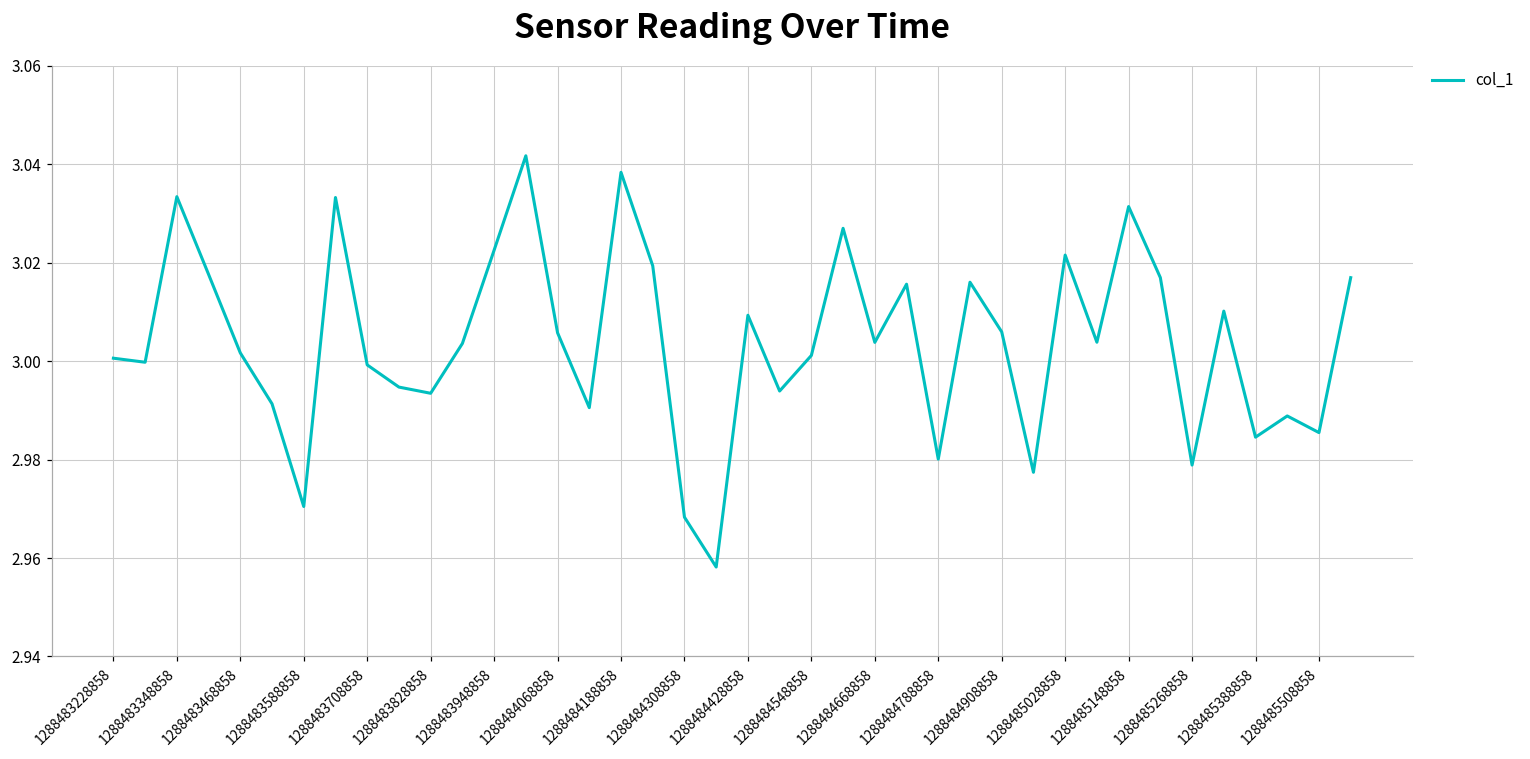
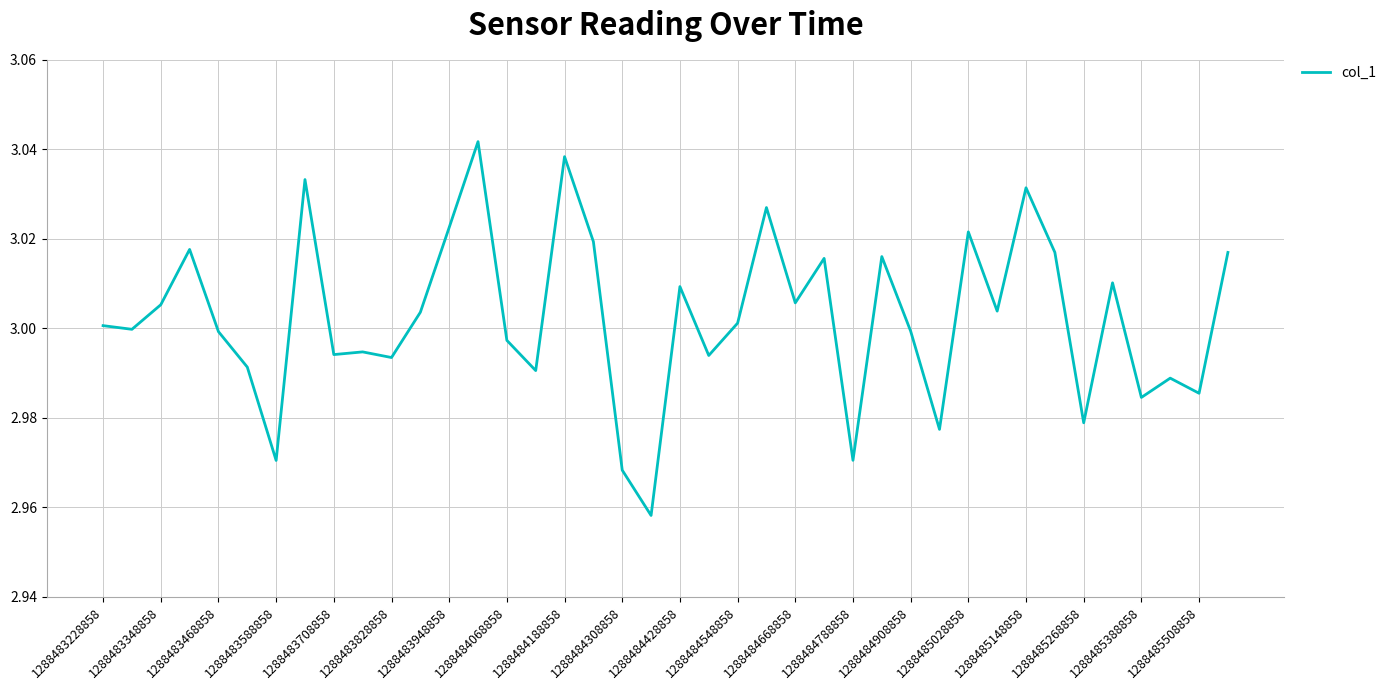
  {
    "1288483228858": 3.001,
-   "1288483348858": 3.033,
-   "1288483468858": 3.002,
+   "1288483348858": 3.005,
+   "1288483468858": 2.999,
    "1288483588858": 2.970,
-   "1288483708858": 2.999,
+   "1288483708858": 2.994,
    "1288483828858": 2.993,
    "1288483948858": 3.023,
-   "1288484068858": 3.006,
+   "1288484068858": 2.997,
    "1288484188858": 3.038,
    "1288484308858": 2.968,
    "1288484428858": 3.009,
    "1288484548858": 3.001,
-   "1288484668858": 3.004,
-   "1288484788858": 2.980,
-   "1288484908858": 3.006,
+   "1288484668858": 3.006,
+   "1288484788858": 2.971,
+   "1288484908858": 2.999,
    "1288485028858": 3.022,
    "1288485148858": 3.031,
    "1288485268858": 2.979,
    "1288485388858": 2.985,
    "1288485508858": 2.985
  }
